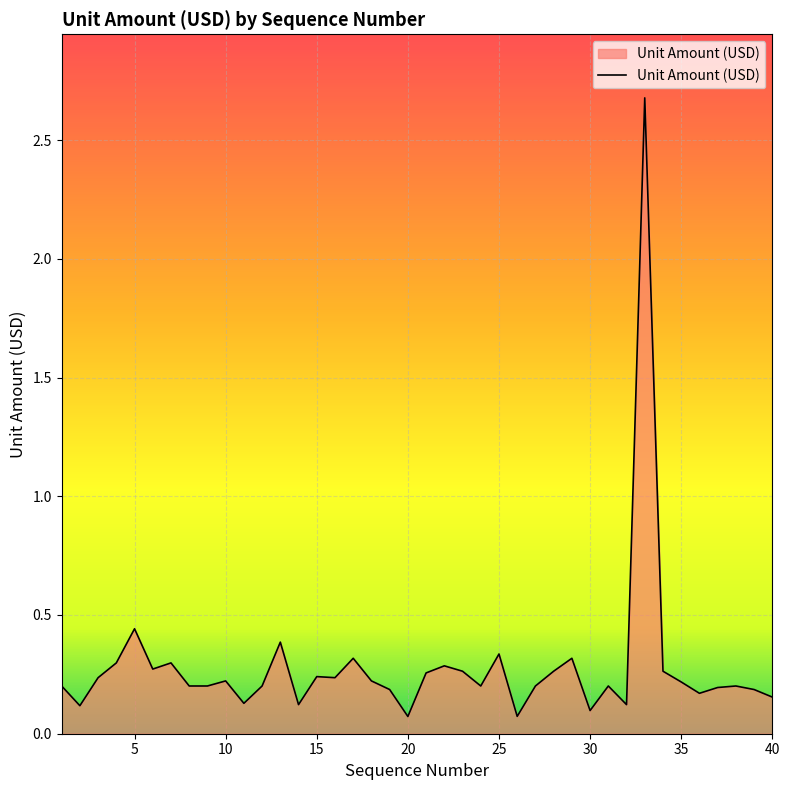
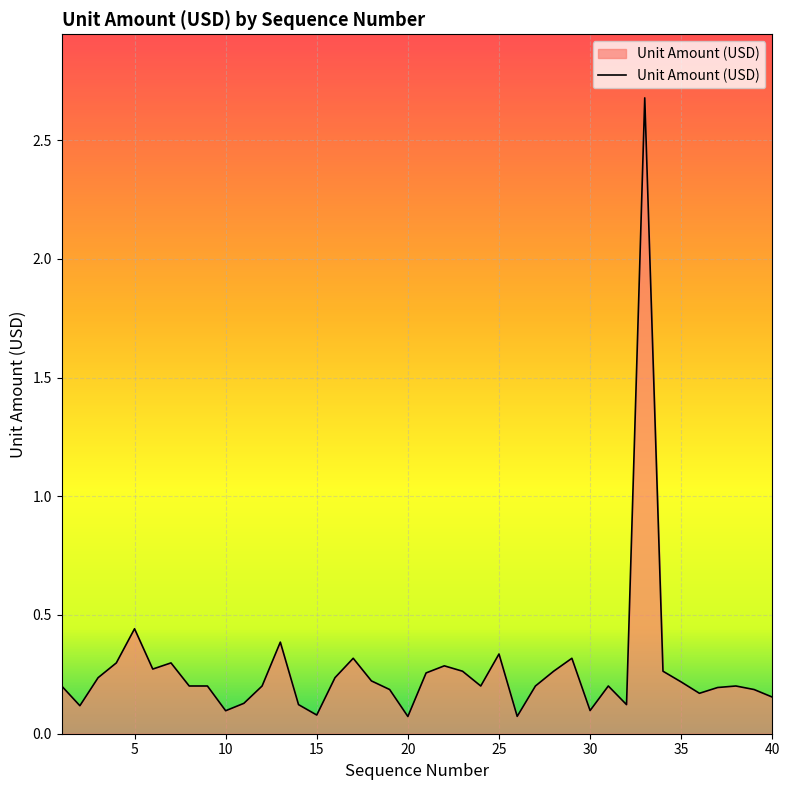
  {
    "5": 0.44,
-   "10": 0.22,
-   "15": 0.24,
+   "10": 0.10,
+   "15": 0.08,
    "20": 0.07,
    "25": 0.34,
    "30": 0.10,
    "35": 0.22,
    "40": 0.15
  }
